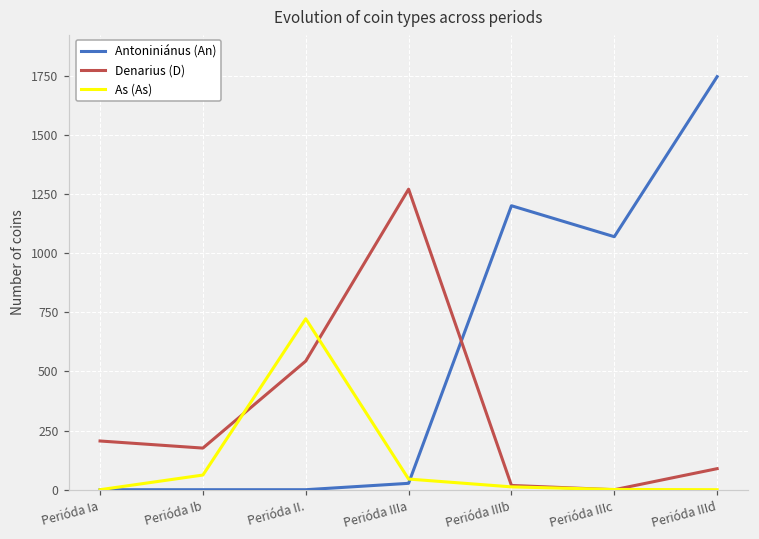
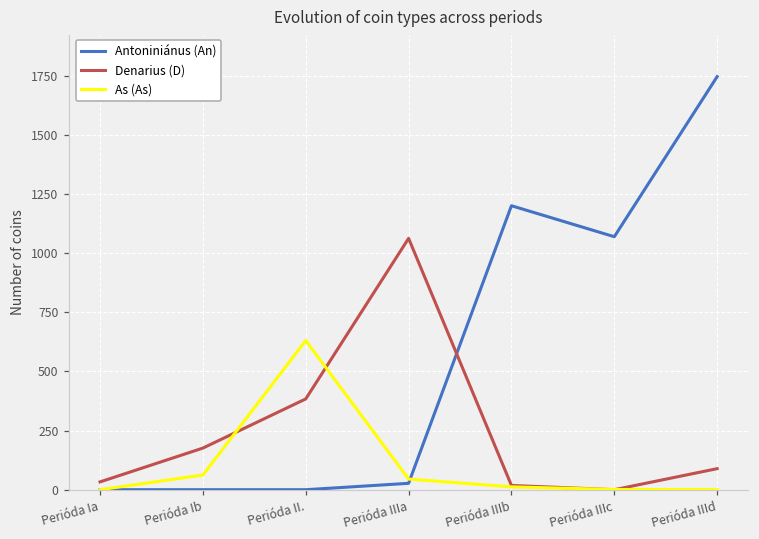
  {
    "Antoniniánus (An)": {
      "Perióda Ib": 0,
      "Perióda II.": 0,
      "Perióda IIIa": 30,
      "Perióda IIIb": 1200,
      "Perióda IIIc": 1070,
      "Perióda IIId": 1750
    },
    "Denarius (D)": {
-     "Perióda Ia": 210,
+     "Perióda Ia": 30,
      "Perióda Ib": 180,
-     "Perióda II.": 540,
-     "Perióda IIIa": 1270,
+     "Perióda II.": 380,
+     "Perióda IIIa": 1060,
      "Perióda IIId": 90
    },
    "As (As)": {
      "Perióda Ib": 60,
-     "Perióda II.": 720,
+     "Perióda II.": 630,
      "Perióda IIIa": 50,
      "Perióda IIId": 0
    }
  }
